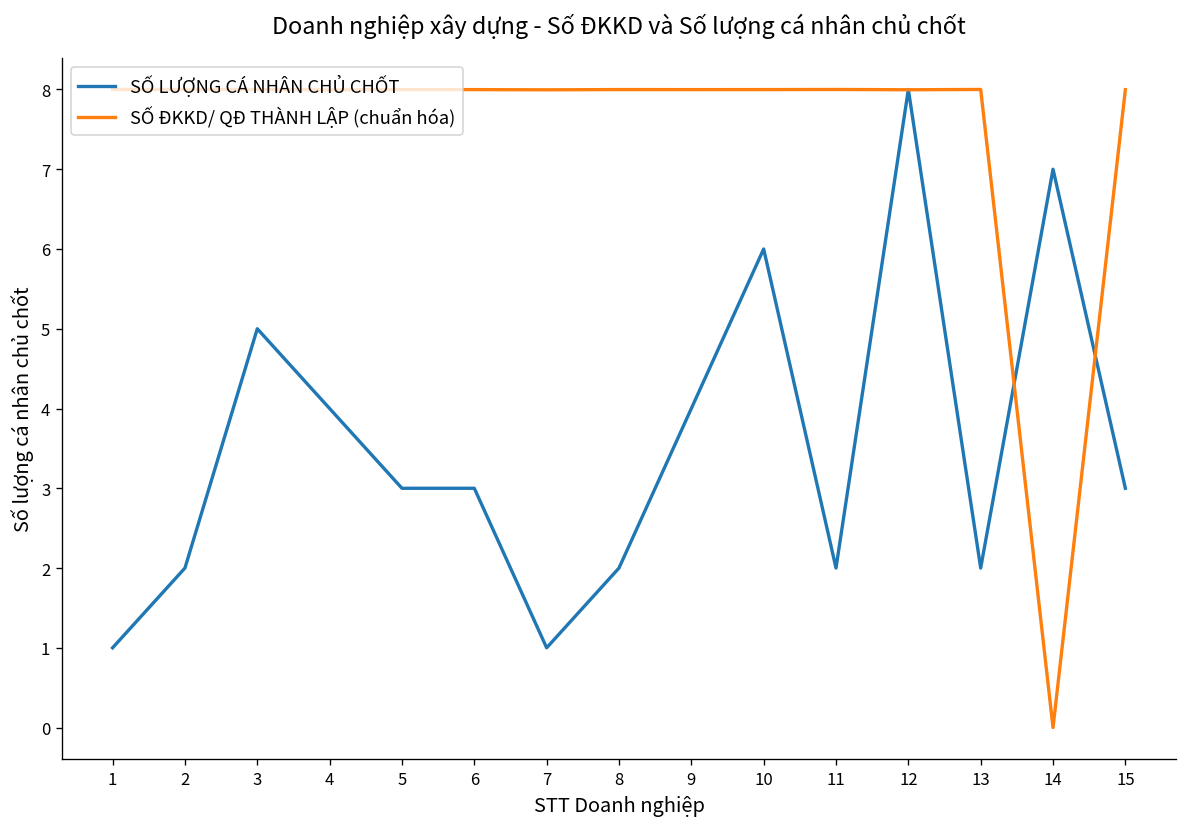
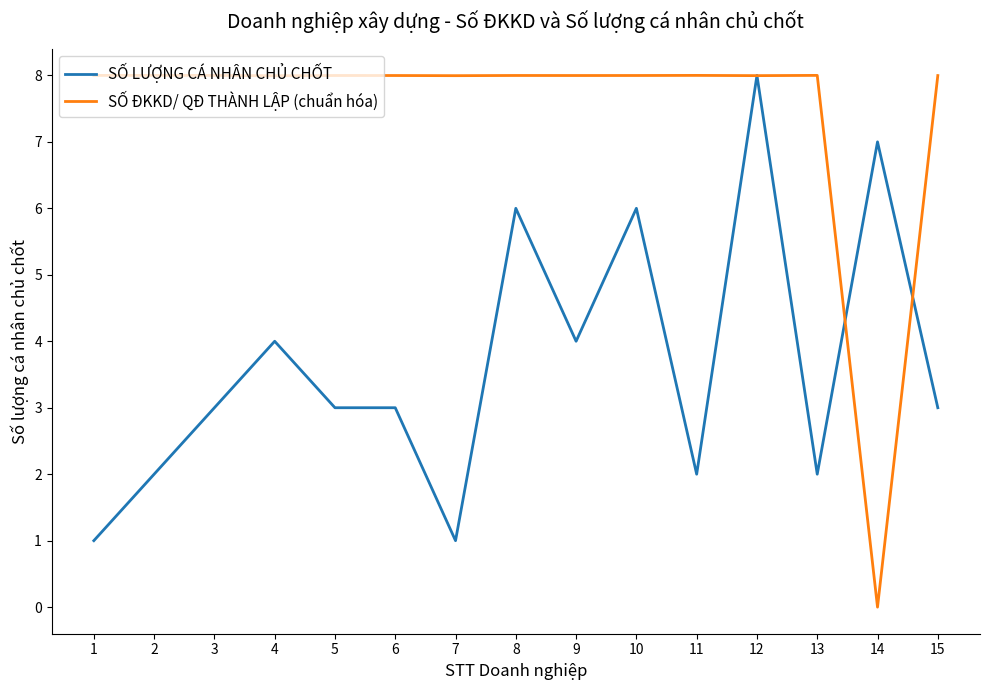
  {
    "SỐ LƯỢNG CÁ NHÂN CHỦ CHỐT": {
      "1": 1,
      "2": 2,
-     "3": 5,
+     "3": 3,
      "4": 4,
      "5": 3,
      "6": 3,
      "7": 1,
-     "8": 2,
+     "8": 6,
      "9": 4,
      "10": 6,
      "11": 2,
      "13": 2,
      "14": 7,
      "15": 3
    },
    "SỐ ĐKKD/ QĐ THÀNH LẬP (chuẩn hóa)": {
      "6": 8,
      "7": 8,
      "8": 8,
      "9": 8,
      "10": 8,
      "11": 8,
      "13": 8,
      "14": 0,
      "15": 8
    }
  }
